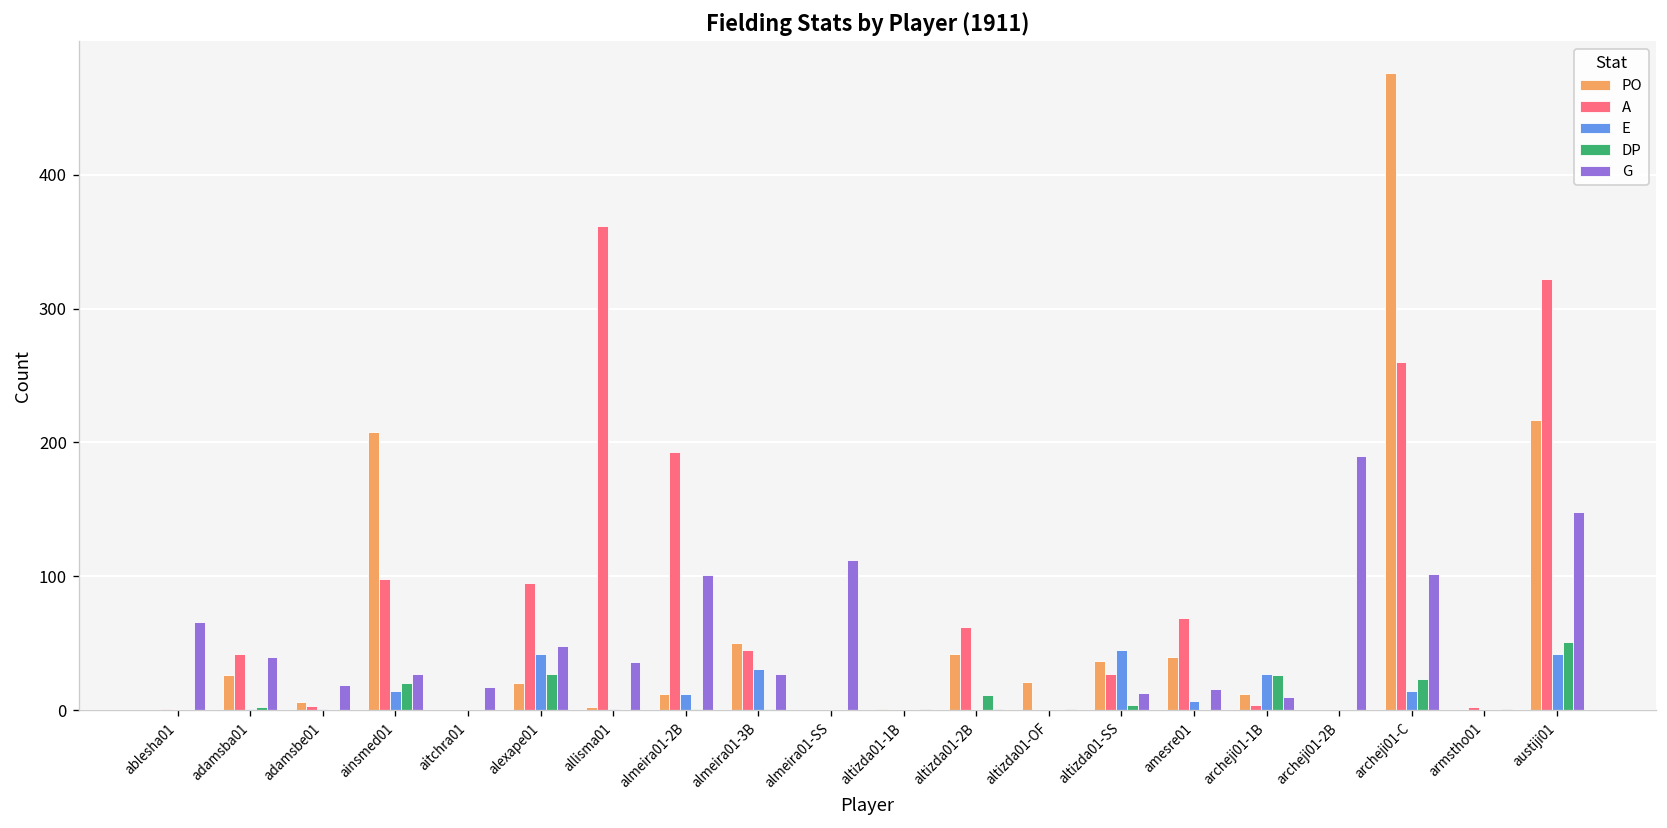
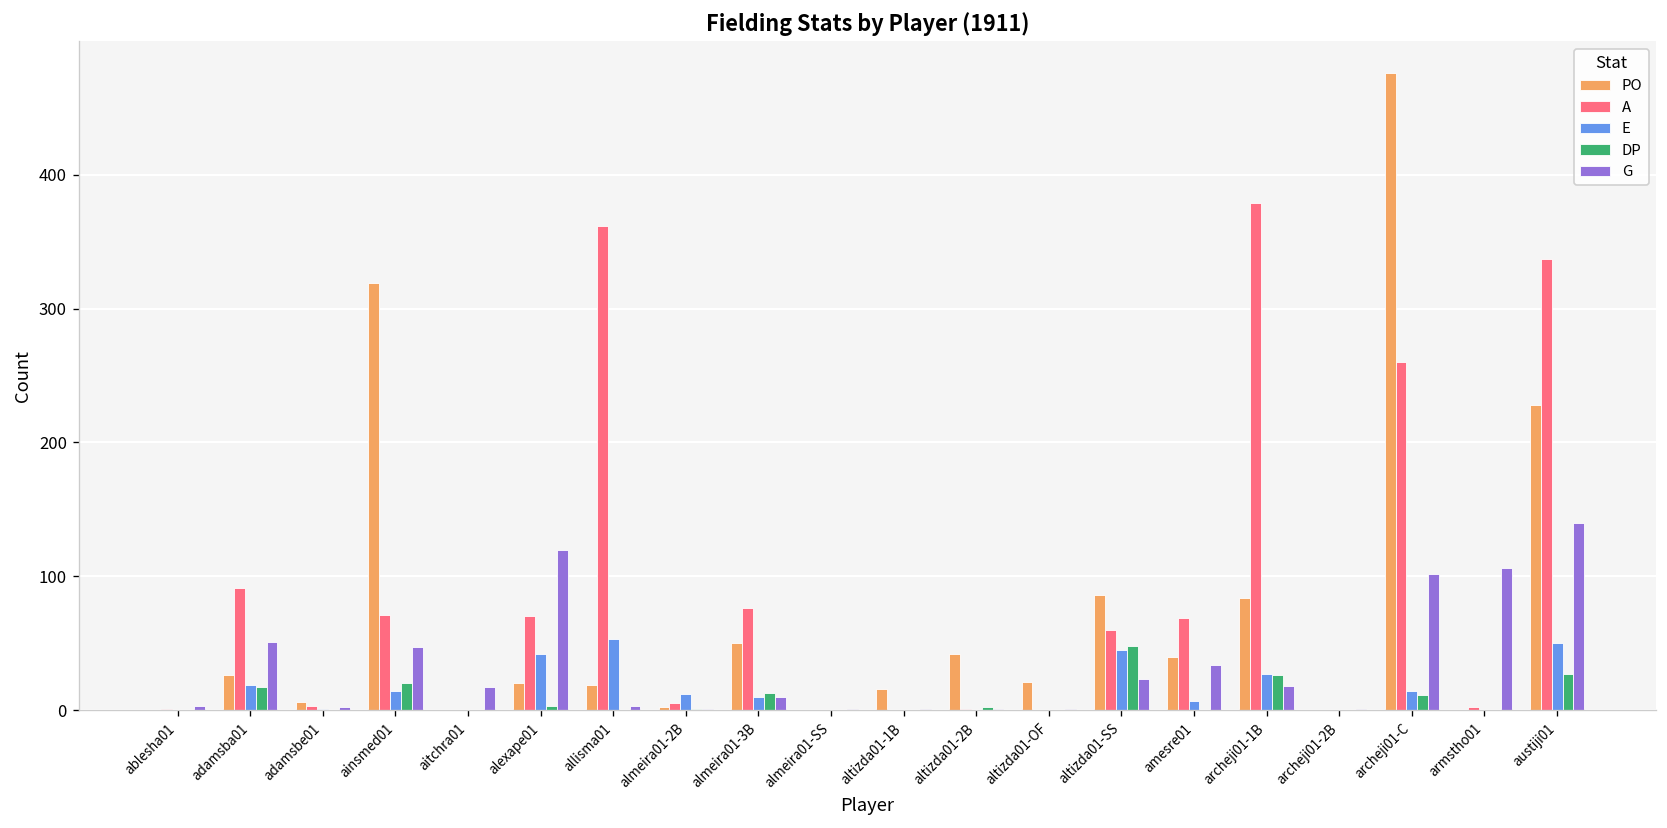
  {
    "PO": {
      "ablesha01": 0,
      "adamsba01": 26,
      "adamsbe01": 6,
-     "ainsmed01": 208,
+     "ainsmed01": 319,
      "aitchra01": 0,
      "alexape01": 20,
-     "allisma01": 2,
-     "almeira01-2B": 12,
+     "allisma01": 19,
+     "almeira01-2B": 2,
      "almeira01-3B": 50,
      "almeira01-SS": 0,
-     "altizda01-1B": 1,
+     "altizda01-1B": 16,
      "altizda01-2B": 42,
      "altizda01-OF": 21,
-     "altizda01-SS": 37,
+     "altizda01-SS": 86,
      "amesre01": 40,
-     "archeji01-1B": 12,
+     "archeji01-1B": 84,
      "archeji01-2B": 0,
      "archeji01-C": 476,
      "armstho01": 0,
-     "austiji01": 217
+     "austiji01": 228
    },
    "A": {
-     "adamsba01": 42,
+     "adamsba01": 91,
      "adamsbe01": 3,
-     "ainsmed01": 98,
+     "ainsmed01": 71,
      "aitchra01": 0,
-     "alexape01": 95,
+     "alexape01": 70,
      "allisma01": 362,
-     "almeira01-2B": 193,
-     "almeira01-3B": 45,
+     "almeira01-2B": 5,
+     "almeira01-3B": 76,
      "almeira01-SS": 0,
      "altizda01-1B": 0,
-     "altizda01-2B": 62,
+     "altizda01-2B": 1,
      "altizda01-OF": 0,
-     "altizda01-SS": 27,
+     "altizda01-SS": 60,
      "amesre01": 69,
-     "archeji01-1B": 4,
+     "archeji01-1B": 379,
      "archeji01-2B": 0,
      "archeji01-C": 260,
-     "austiji01": 322
+     "austiji01": 337
    },
    "E": {
      "ablesha01": 0,
-     "adamsba01": 1,
+     "adamsba01": 19,
      "ainsmed01": 14,
      "aitchra01": 0,
      "alexape01": 42,
-     "allisma01": 1,
+     "allisma01": 53,
      "almeira01-2B": 12,
-     "almeira01-3B": 31,
+     "almeira01-3B": 10,
      "almeira01-SS": 0,
      "altizda01-1B": 0,
      "altizda01-2B": 0,
      "altizda01-OF": 0,
      "altizda01-SS": 45,
      "amesre01": 7,
      "archeji01-1B": 27,
      "archeji01-2B": 0,
      "archeji01-C": 14,
      "armstho01": 0,
-     "austiji01": 42
+     "austiji01": 50
    },
    "DP": {
      "ablesha01": 0,
-     "adamsba01": 2,
+     "adamsba01": 17,
      "adamsbe01": 0,
      "ainsmed01": 20,
      "aitchra01": 0,
-     "alexape01": 27,
+     "alexape01": 3,
      "allisma01": 0,
-     "almeira01-3B": 1,
+     "almeira01-3B": 13,
      "almeira01-SS": 0,
      "altizda01-1B": 0,
-     "altizda01-2B": 11,
+     "altizda01-2B": 2,
      "altizda01-OF": 0,
-     "altizda01-SS": 4,
+     "altizda01-SS": 48,
      "amesre01": 0,
      "archeji01-1B": 26,
      "archeji01-2B": 0,
-     "archeji01-C": 23,
+     "archeji01-C": 11,
      "armstho01": 0,
-     "austiji01": 51
+     "austiji01": 27
    },
    "G": {
-     "ablesha01": 66,
-     "adamsba01": 40,
-     "adamsbe01": 19,
-     "ainsmed01": 27,
+     "ablesha01": 3,
+     "adamsba01": 51,
+     "adamsbe01": 2,
+     "ainsmed01": 47,
      "aitchra01": 17,
-     "alexape01": 48,
-     "allisma01": 36,
-     "almeira01-2B": 101,
-     "almeira01-3B": 27,
-     "almeira01-SS": 112,
-     "altizda01-SS": 13,
-     "amesre01": 16,
-     "archeji01-1B": 10,
-     "archeji01-2B": 190,
+     "alexape01": 120,
+     "allisma01": 3,
+     "almeira01-2B": 1,
+     "almeira01-3B": 10,
+     "almeira01-SS": 1,
+     "altizda01-SS": 23,
+     "amesre01": 34,
+     "archeji01-1B": 18,
+     "archeji01-2B": 1,
      "archeji01-C": 102,
-     "armstho01": 1,
-     "austiji01": 148
+     "armstho01": 106,
+     "austiji01": 140
    }
  }
